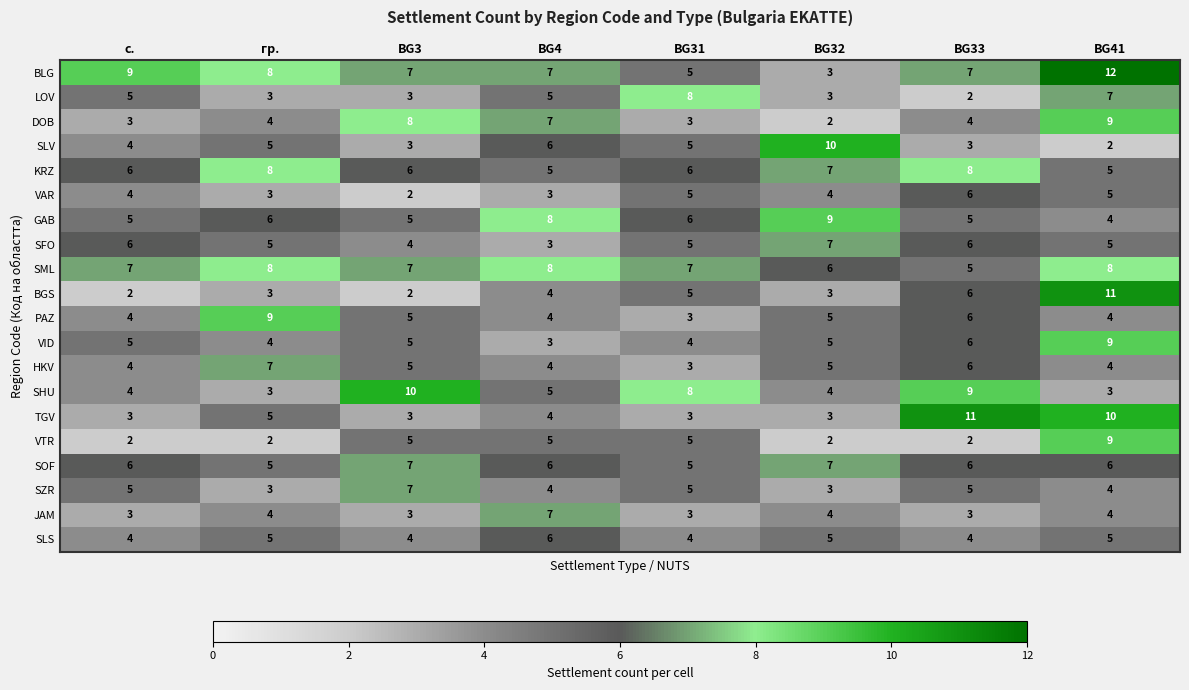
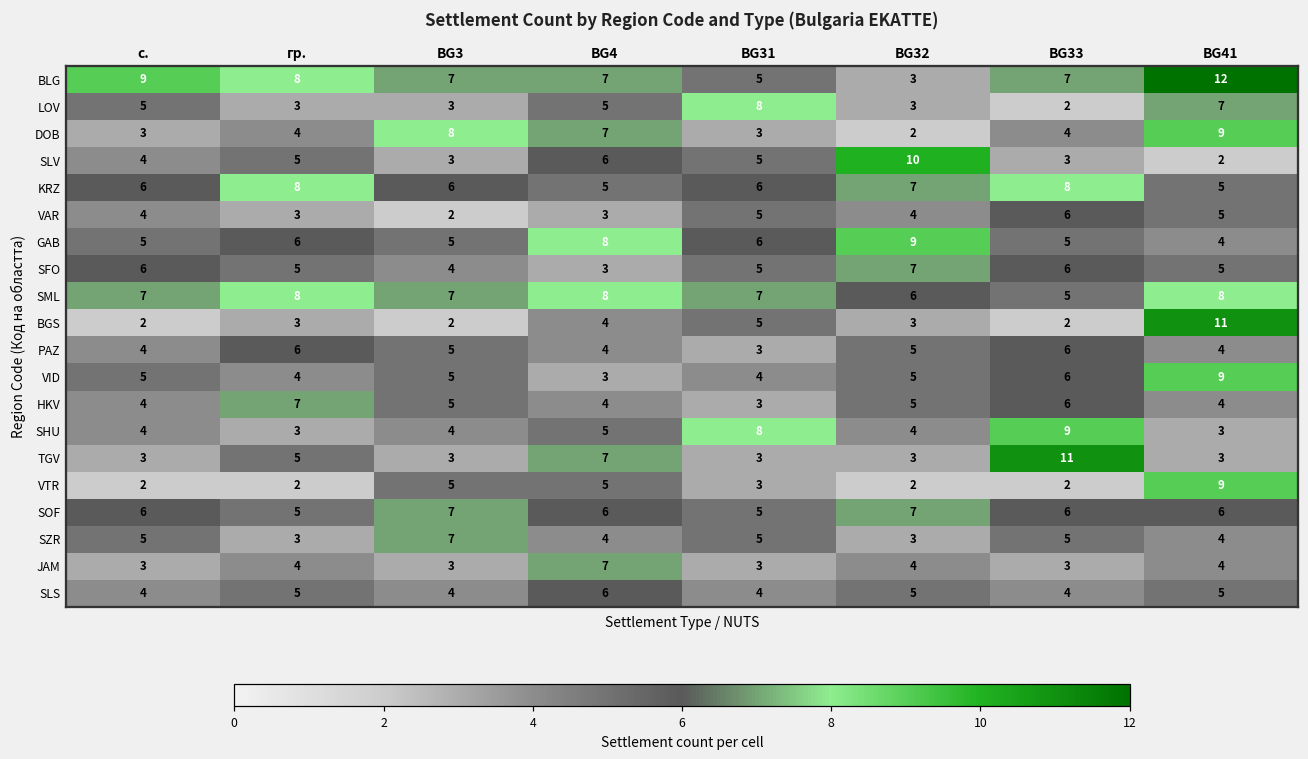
  {
    "BLG": {
      "с.": 9,
      "гр.": 8,
      "BG3": 7,
      "BG4": 7,
      "BG31": 5,
      "BG32": 3,
      "BG33": 7,
      "BG41": 12
    },
    "LOV": {
      "с.": 5,
      "гр.": 3,
      "BG3": 3,
      "BG4": 5,
      "BG31": 8,
      "BG32": 3,
      "BG33": 2,
      "BG41": 7
    },
    "DOB": {
      "с.": 3,
      "гр.": 4,
      "BG3": 8,
      "BG4": 7,
      "BG31": 3,
      "BG32": 2,
      "BG33": 4,
      "BG41": 9
    },
    "SLV": {
      "с.": 4,
      "гр.": 5,
      "BG3": 3,
      "BG4": 6,
      "BG31": 5,
      "BG32": 10,
      "BG33": 3,
      "BG41": 2
    },
    "KRZ": {
      "с.": 6,
      "гр.": 8,
      "BG3": 6,
      "BG4": 5,
      "BG31": 6,
      "BG32": 7,
      "BG33": 8,
      "BG41": 5
    },
    "VAR": {
      "с.": 4,
      "гр.": 3,
      "BG3": 2,
      "BG4": 3,
      "BG31": 5,
      "BG32": 4,
      "BG33": 6,
      "BG41": 5
    },
    "GAB": {
      "с.": 5,
      "гр.": 6,
      "BG3": 5,
      "BG4": 8,
      "BG31": 6,
      "BG32": 9,
      "BG33": 5,
      "BG41": 4
    },
    "SFO": {
      "с.": 6,
      "гр.": 5,
      "BG3": 4,
      "BG4": 3,
      "BG31": 5,
      "BG32": 7,
      "BG33": 6,
      "BG41": 5
    },
    "SML": {
      "с.": 7,
      "гр.": 8,
      "BG3": 7,
      "BG4": 8,
      "BG31": 7,
      "BG32": 6,
      "BG33": 5,
      "BG41": 8
    },
    "BGS": {
      "с.": 2,
      "гр.": 3,
      "BG3": 2,
      "BG4": 4,
      "BG31": 5,
      "BG32": 3,
-     "BG33": 6,
+     "BG33": 2,
      "BG41": 11
    },
    "PAZ": {
      "с.": 4,
-     "гр.": 9,
+     "гр.": 6,
      "BG3": 5,
      "BG4": 4,
      "BG31": 3,
      "BG32": 5,
      "BG33": 6,
      "BG41": 4
    },
    "VID": {
      "с.": 5,
      "гр.": 4,
      "BG3": 5,
      "BG4": 3,
      "BG31": 4,
      "BG32": 5,
      "BG33": 6,
      "BG41": 9
    },
    "HKV": {
      "с.": 4,
      "гр.": 7,
      "BG3": 5,
      "BG4": 4,
      "BG31": 3,
      "BG32": 5,
      "BG33": 6,
      "BG41": 4
    },
    "SHU": {
      "с.": 4,
      "гр.": 3,
-     "BG3": 10,
+     "BG3": 4,
      "BG4": 5,
      "BG31": 8,
      "BG32": 4,
      "BG33": 9,
      "BG41": 3
    },
    "TGV": {
      "с.": 3,
      "гр.": 5,
      "BG3": 3,
-     "BG4": 4,
+     "BG4": 7,
      "BG31": 3,
      "BG32": 3,
      "BG33": 11,
-     "BG41": 10
+     "BG41": 3
    },
    "VTR": {
      "с.": 2,
      "гр.": 2,
      "BG3": 5,
      "BG4": 5,
-     "BG31": 5,
+     "BG31": 3,
      "BG32": 2,
      "BG33": 2,
      "BG41": 9
    },
    "SOF": {
      "с.": 6,
      "гр.": 5,
      "BG3": 7,
      "BG4": 6,
      "BG31": 5,
      "BG32": 7,
      "BG33": 6,
      "BG41": 6
    },
    "SZR": {
      "с.": 5,
      "гр.": 3,
      "BG3": 7,
      "BG4": 4,
      "BG31": 5,
      "BG32": 3,
      "BG33": 5,
      "BG41": 4
    },
    "JAM": {
      "с.": 3,
      "гр.": 4,
      "BG3": 3,
      "BG4": 7,
      "BG31": 3,
      "BG32": 4,
      "BG33": 3,
      "BG41": 4
    },
    "SLS": {
      "с.": 4,
      "гр.": 5,
      "BG3": 4,
      "BG4": 6,
      "BG31": 4,
      "BG32": 5,
      "BG33": 4,
      "BG41": 5
    }
  }
